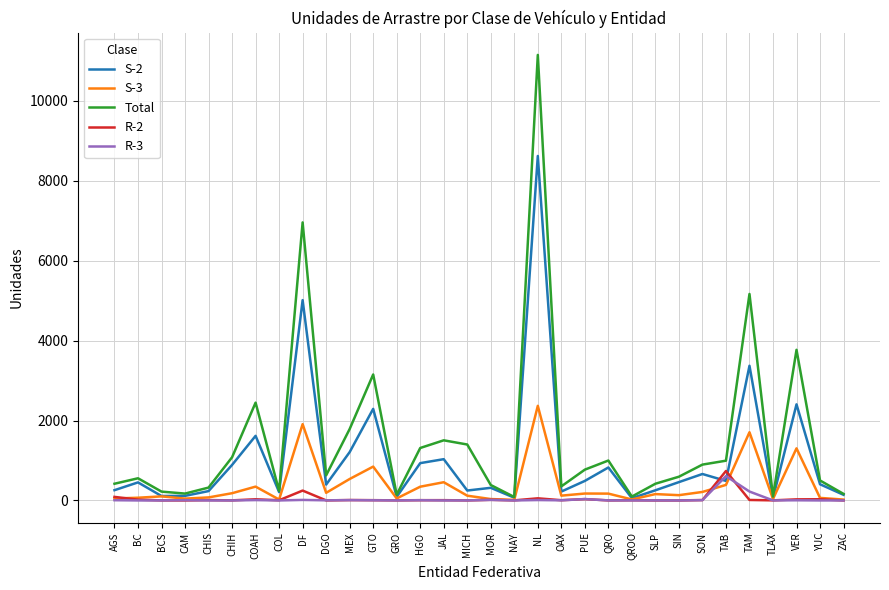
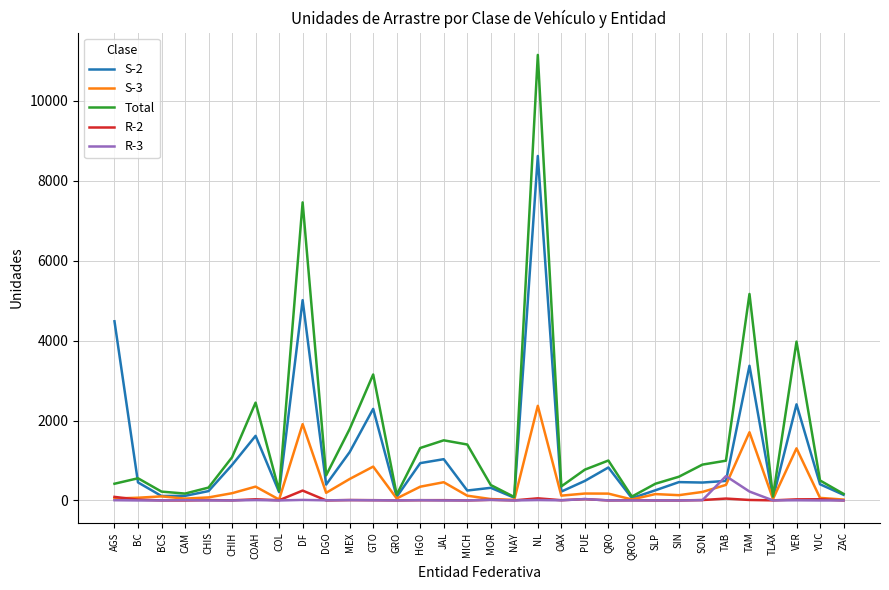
  {
    "S-2": {
-     "AGS": 300,
+     "AGS": 4500,
      "BC": 500,
      "CHIS": 200,
      "CHIH": 900,
      "COAH": 1600,
      "DF": 5000,
      "DGO": 400,
      "MEX": 1200,
      "GTO": 2300,
      "HGO": 900,
      "JAL": 1000,
      "MICH": 200,
      "MOR": 300,
      "NL": 8600,
      "OAX": 200,
      "PUE": 500,
      "QRO": 800,
      "SLP": 300,
      "SIN": 500,
-     "SON": 700,
+     "SON": 400,
      "TAB": 500,
      "TAM": 3400,
      "VER": 2400,
      "YUC": 400
    },
    "S-3": {
      "CHIS": 100,
      "CHIH": 200,
      "COAH": 300,
      "DF": 1900,
      "DGO": 200,
      "MEX": 500,
      "GTO": 800,
      "HGO": 300,
      "JAL": 500,
      "MICH": 100,
      "NL": 2400,
      "OAX": 100,
      "PUE": 200,
      "QRO": 200,
      "SLP": 200,
      "SIN": 100,
      "SON": 200,
      "TAB": 400,
      "TAM": 1700,
      "VER": 1300
    },
    "Total": {
      "AGS": 400,
      "BC": 600,
      "BCS": 200,
      "CHIS": 300,
      "CHIH": 1100,
      "COAH": 2400,
-     "DF": 7000,
+     "DF": 7500,
      "DGO": 600,
      "MEX": 1800,
      "GTO": 3200,
      "HGO": 1300,
      "JAL": 1500,
      "MICH": 1400,
      "MOR": 400,
      "NL": 11200,
      "OAX": 400,
      "PUE": 800,
      "QRO": 1000,
      "SLP": 400,
      "SIN": 600,
      "SON": 900,
      "TAB": 1000,
      "TAM": 5200,
-     "VER": 3800,
+     "VER": 4000,
      "YUC": 500
    },
    "R-2": {
      "DF": 200,
-     "TAB": 700,
+     "TAB": 0,
      "TAM": 0
    },
    "R-3": {
      "DF": 0,
      "TAB": 600,
      "TAM": 200
    }
  }
